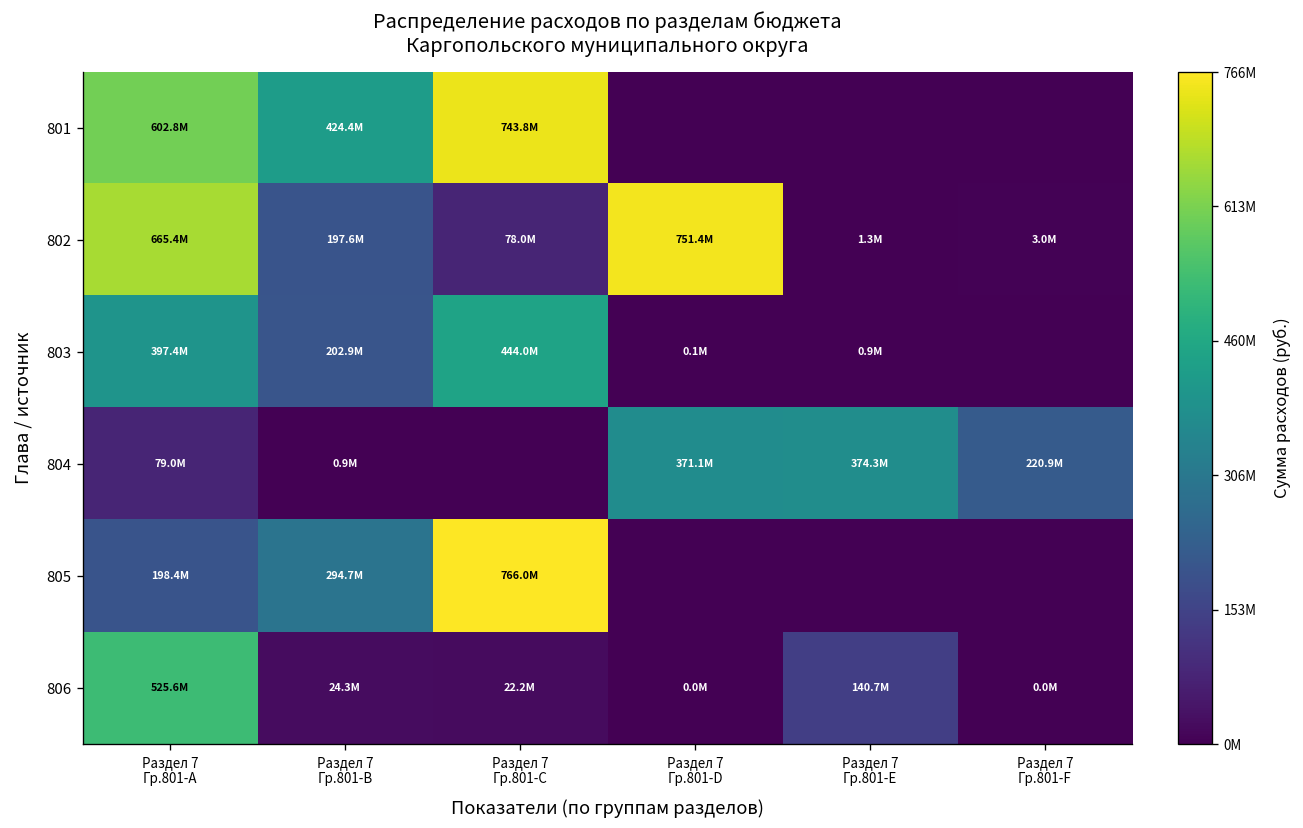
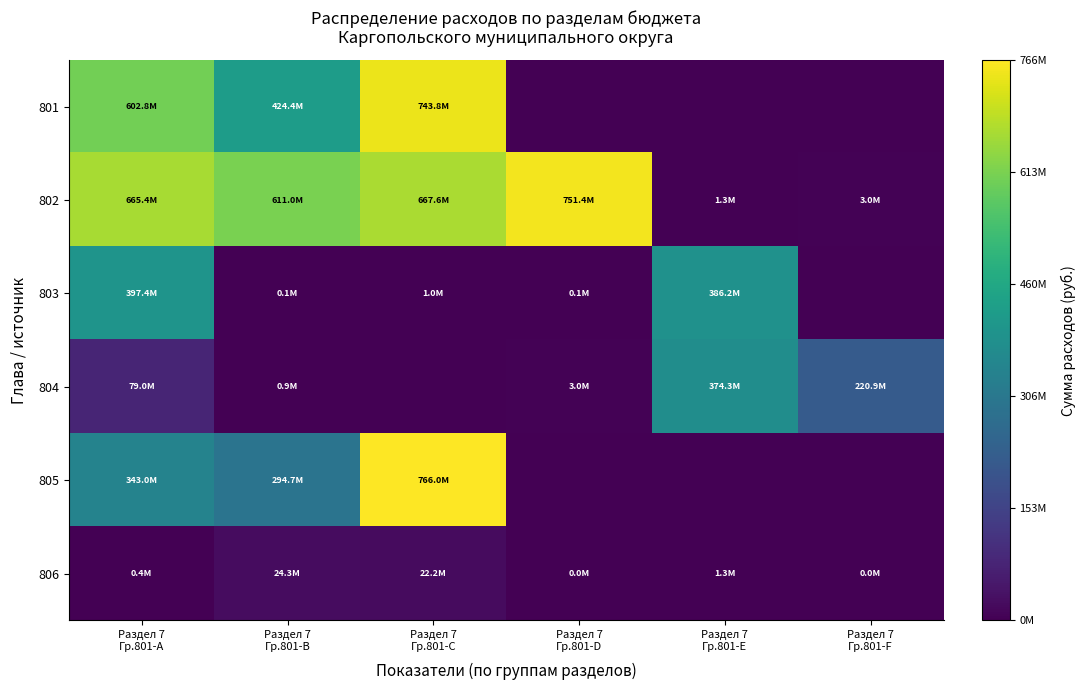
  {
    "801": {
      "Раздел 7 Гр.801-A": "602.8M",
      "Раздел 7 Гр.801-B": "424.4M",
      "Раздел 7 Гр.801-C": "743.8M"
    },
    "802": {
      "Раздел 7 Гр.801-A": "665.4M",
-     "Раздел 7 Гр.801-B": "197.6M",
-     "Раздел 7 Гр.801-C": "78.0M",
+     "Раздел 7 Гр.801-B": "611.0M",
+     "Раздел 7 Гр.801-C": "667.6M",
      "Раздел 7 Гр.801-D": "751.4M",
      "Раздел 7 Гр.801-E": "1.3M",
      "Раздел 7 Гр.801-F": "3.0M"
    },
    "803": {
      "Раздел 7 Гр.801-A": "397.4M",
-     "Раздел 7 Гр.801-B": "202.9M",
-     "Раздел 7 Гр.801-C": "444.0M",
+     "Раздел 7 Гр.801-B": "0.1M",
+     "Раздел 7 Гр.801-C": "1.0M",
      "Раздел 7 Гр.801-D": "0.1M",
-     "Раздел 7 Гр.801-E": "0.9M"
+     "Раздел 7 Гр.801-E": "386.2M"
    },
    "804": {
      "Раздел 7 Гр.801-A": "79.0M",
      "Раздел 7 Гр.801-B": "0.9M",
-     "Раздел 7 Гр.801-D": "371.1M",
+     "Раздел 7 Гр.801-D": "3.0M",
      "Раздел 7 Гр.801-E": "374.3M",
      "Раздел 7 Гр.801-F": "220.9M"
    },
    "805": {
-     "Раздел 7 Гр.801-A": "198.4M",
+     "Раздел 7 Гр.801-A": "343.0M",
      "Раздел 7 Гр.801-B": "294.7M",
      "Раздел 7 Гр.801-C": "766.0M"
    },
    "806": {
-     "Раздел 7 Гр.801-A": "525.6M",
+     "Раздел 7 Гр.801-A": "0.4M",
      "Раздел 7 Гр.801-B": "24.3M",
      "Раздел 7 Гр.801-C": "22.2M",
      "Раздел 7 Гр.801-D": "0.0M",
-     "Раздел 7 Гр.801-E": "140.7M",
+     "Раздел 7 Гр.801-E": "1.3M",
      "Раздел 7 Гр.801-F": "0.0M"
    }
  }
